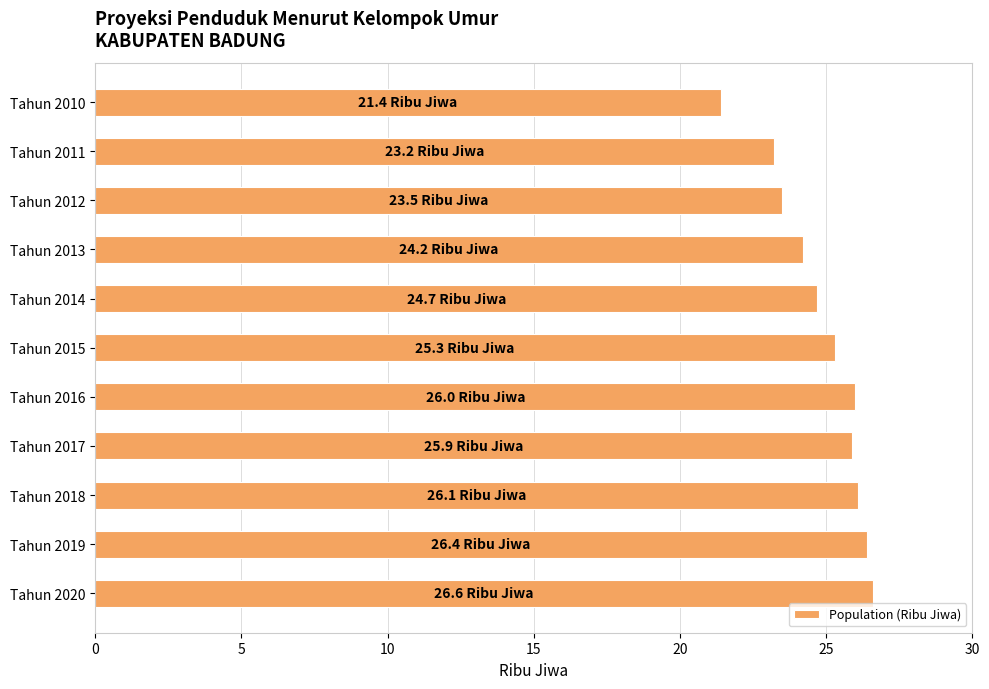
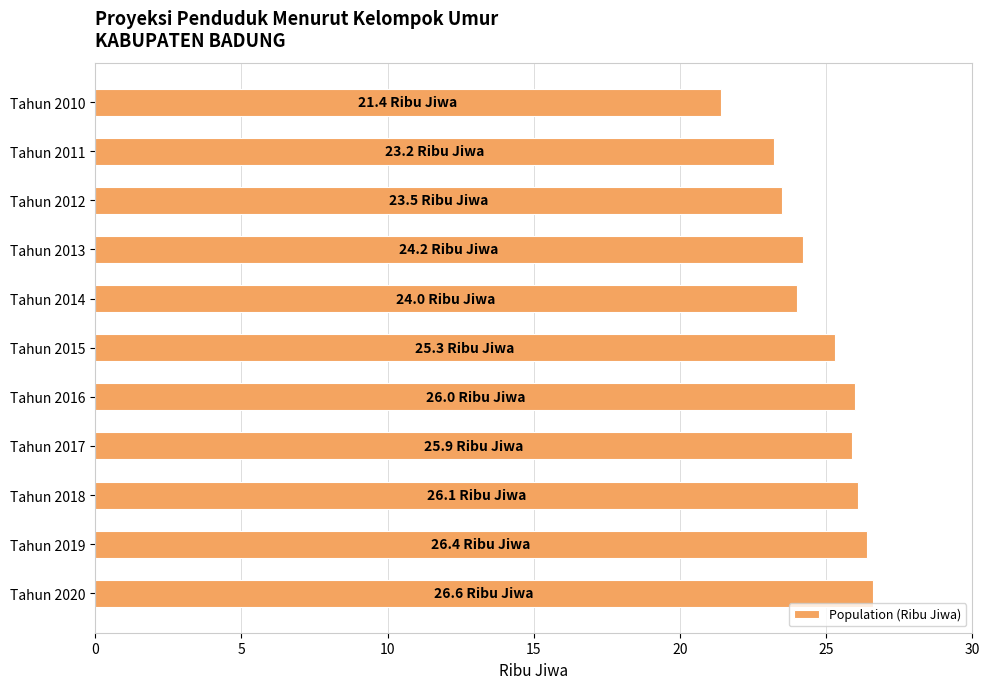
  {
    "Tahun 2010": 21.4,
    "Tahun 2011": 23.2,
    "Tahun 2012": 23.5,
    "Tahun 2013": 24.2,
-   "Tahun 2014": 24.7,
+   "Tahun 2014": 24.0,
    "Tahun 2015": 25.3,
    "Tahun 2016": 26.0,
    "Tahun 2017": 25.9,
    "Tahun 2018": 26.1,
    "Tahun 2019": 26.4,
    "Tahun 2020": 26.6
  }
